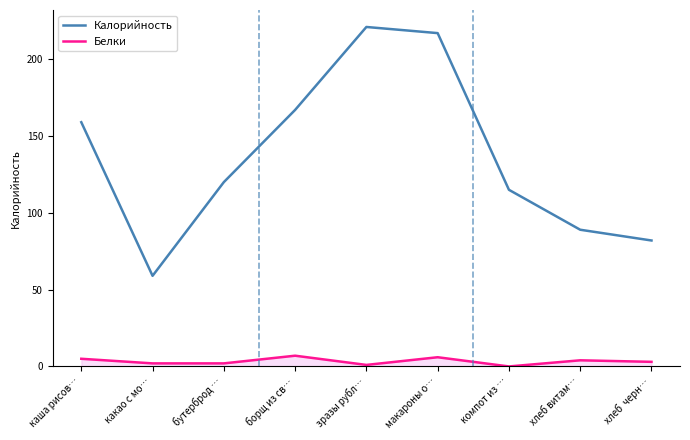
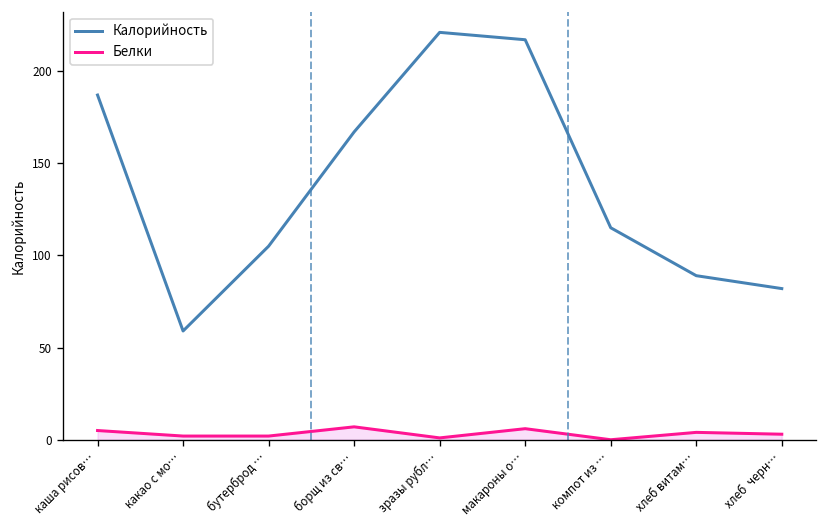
  {
    "Калорийность": {
-     "каша рисов…": 159,
+     "каша рисов…": 187,
      "какао с мо…": 59,
-     "бутерброд …": 120,
+     "бутерброд …": 105,
      "борщ из св…": 167,
      "зразы рубл…": 221,
      "макароны о…": 217,
      "компот из …": 115,
      "хлеб витам…": 89,
      "хлеб черн…": 82
    },
    "Белки": {
      "каша рисов…": 5,
      "какао с мо…": 2,
      "бутерброд …": 2,
      "борщ из св…": 7,
      "зразы рубл…": 1,
      "макароны о…": 6,
      "компот из …": 0,
      "хлеб витам…": 4,
      "хлеб черн…": 3
    }
  }
